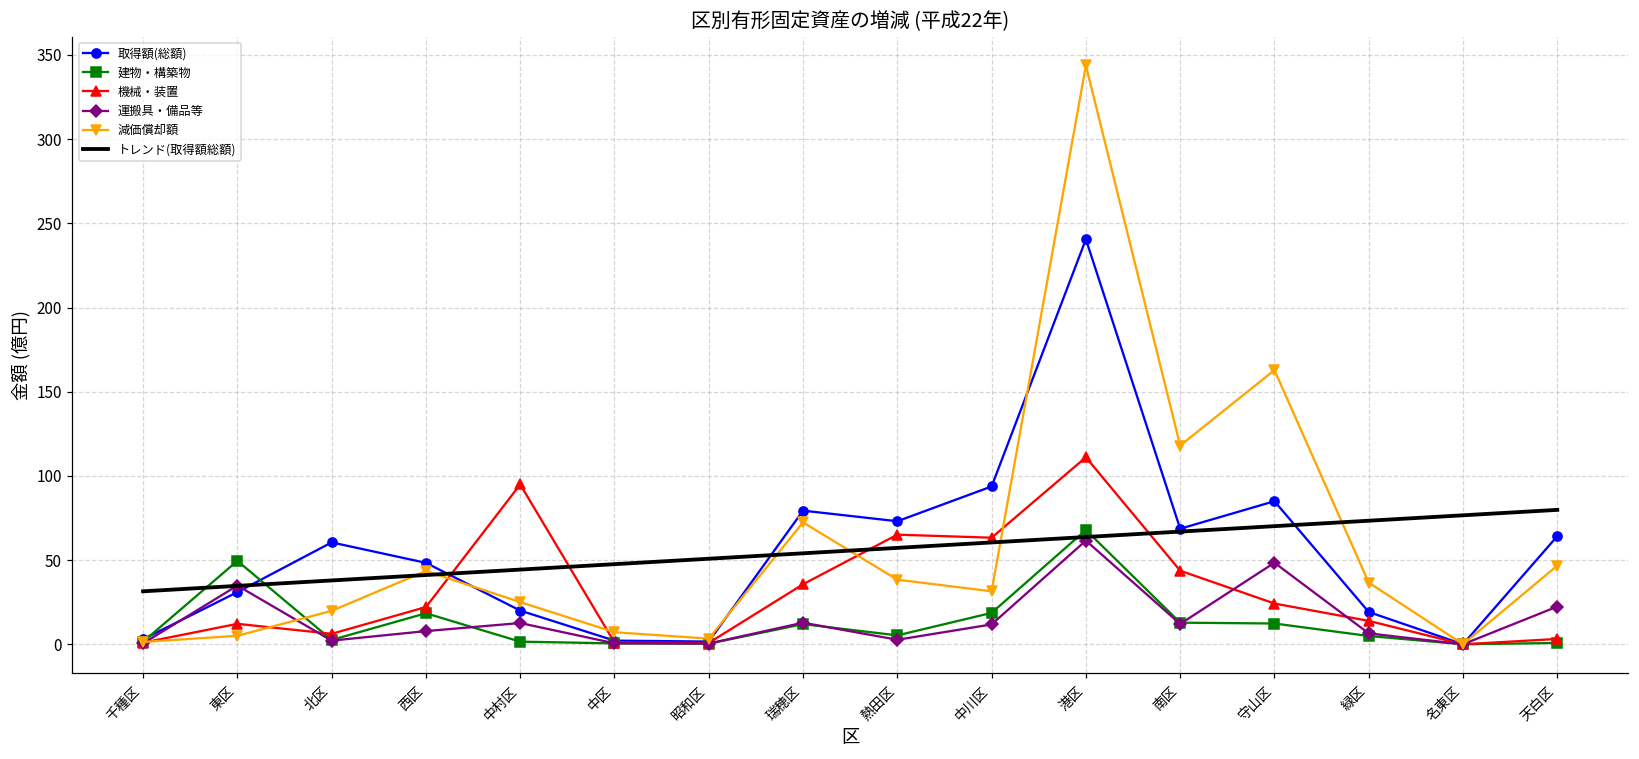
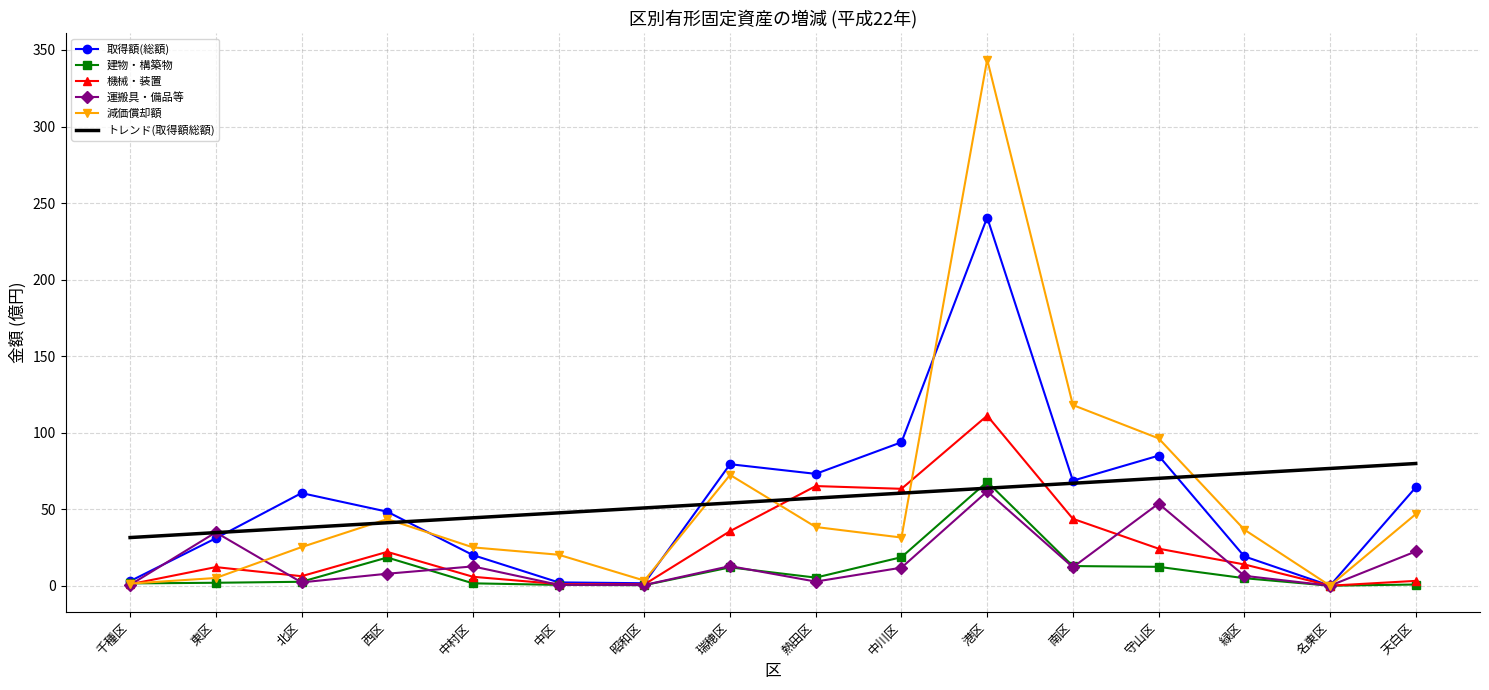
  {
    "取得額(総額)": {
      "東区": 31,
      "北区": 61,
      "西区": 48,
      "中村区": 20,
      "瑞穂区": 79,
      "熱田区": 73,
      "中川区": 94,
      "港区": 241,
      "南区": 69,
      "守山区": 85,
      "緑区": 19,
      "天白区": 64
    },
    "建物・構築物": {
-     "東区": 50,
+     "東区": 2,
      "西区": 18,
      "中村区": 2,
      "熱田区": 5,
      "中川区": 19,
      "港区": 68,
      "守山区": 12,
      "天白区": 1
    },
    "機械・装置": {
      "東区": 12,
      "北区": 6,
      "西区": 22,
-     "中村区": 95,
+     "中村区": 6,
      "瑞穂区": 36,
      "熱田区": 65,
      "中川区": 63,
      "港区": 111,
      "南区": 44,
      "守山区": 24,
      "緑区": 14,
      "天白区": 3
    },
    "運搬具・備品等": {
      "西区": 8,
      "中村区": 13,
      "熱田区": 3,
      "中川区": 12,
      "港区": 62,
-     "守山区": 48,
+     "守山区": 54,
      "天白区": 22
    },
    "減価償却額": {
      "東区": 5,
-     "北区": 20,
+     "北区": 25,
      "西区": 44,
      "中村区": 25,
-     "中区": 7,
+     "中区": 20,
      "昭和区": 3,
      "瑞穂区": 72,
      "熱田区": 38,
      "中川区": 31,
      "港区": 344,
      "南区": 118,
-     "守山区": 163,
+     "守山区": 96,
      "緑区": 37,
      "天白区": 47
    },
    "トレンド(取得額総額)": {
      "千種区": 31,
      "北区": 38,
      "西区": 41,
      "中村区": 44,
      "中区": 48,
      "昭和区": 51,
      "瑞穂区": 54,
      "熱田区": 57,
      "中川区": 60,
      "港区": 64,
      "南区": 67,
      "守山区": 70,
      "緑区": 73,
      "名東区": 77,
      "天白区": 80
    }
  }
